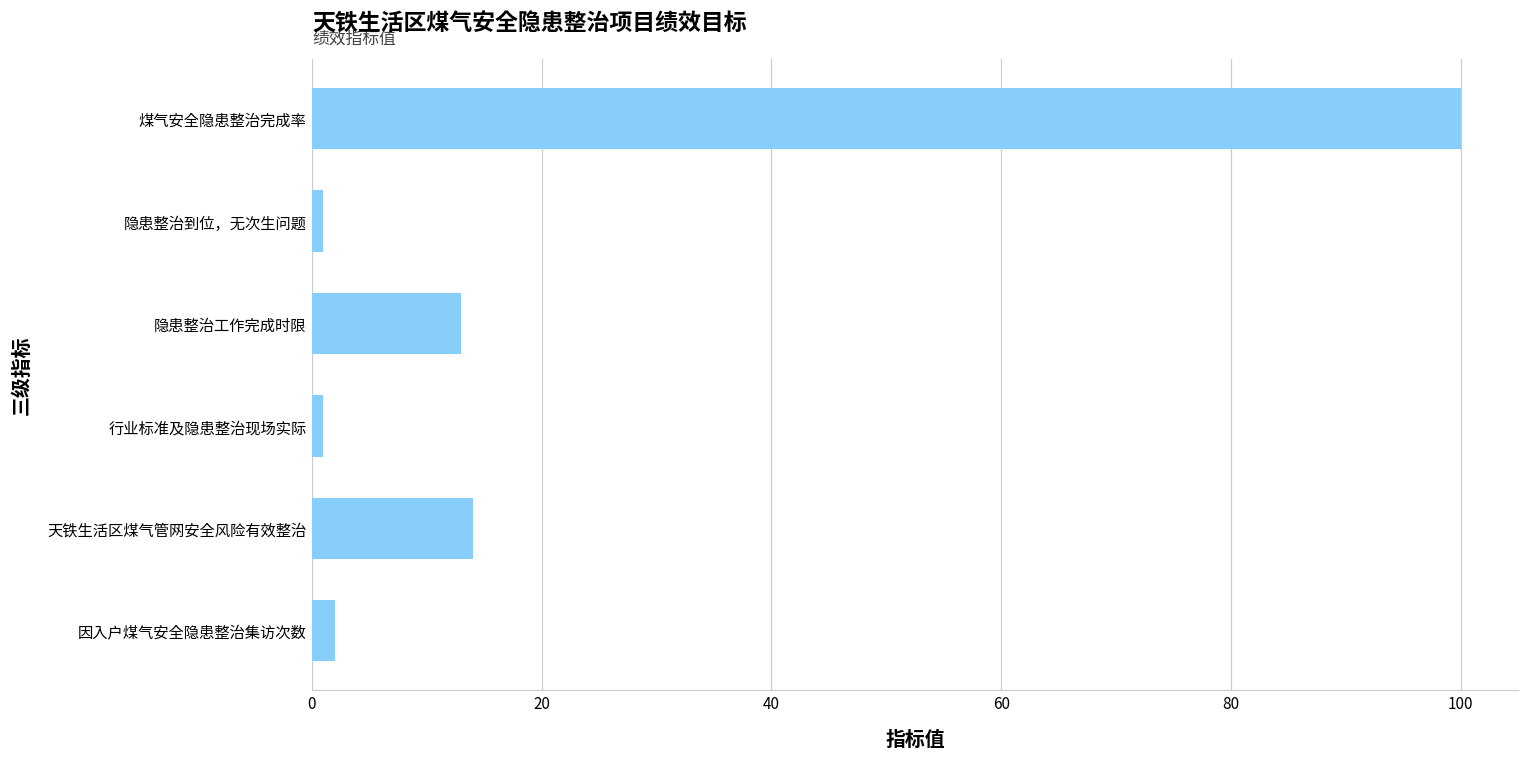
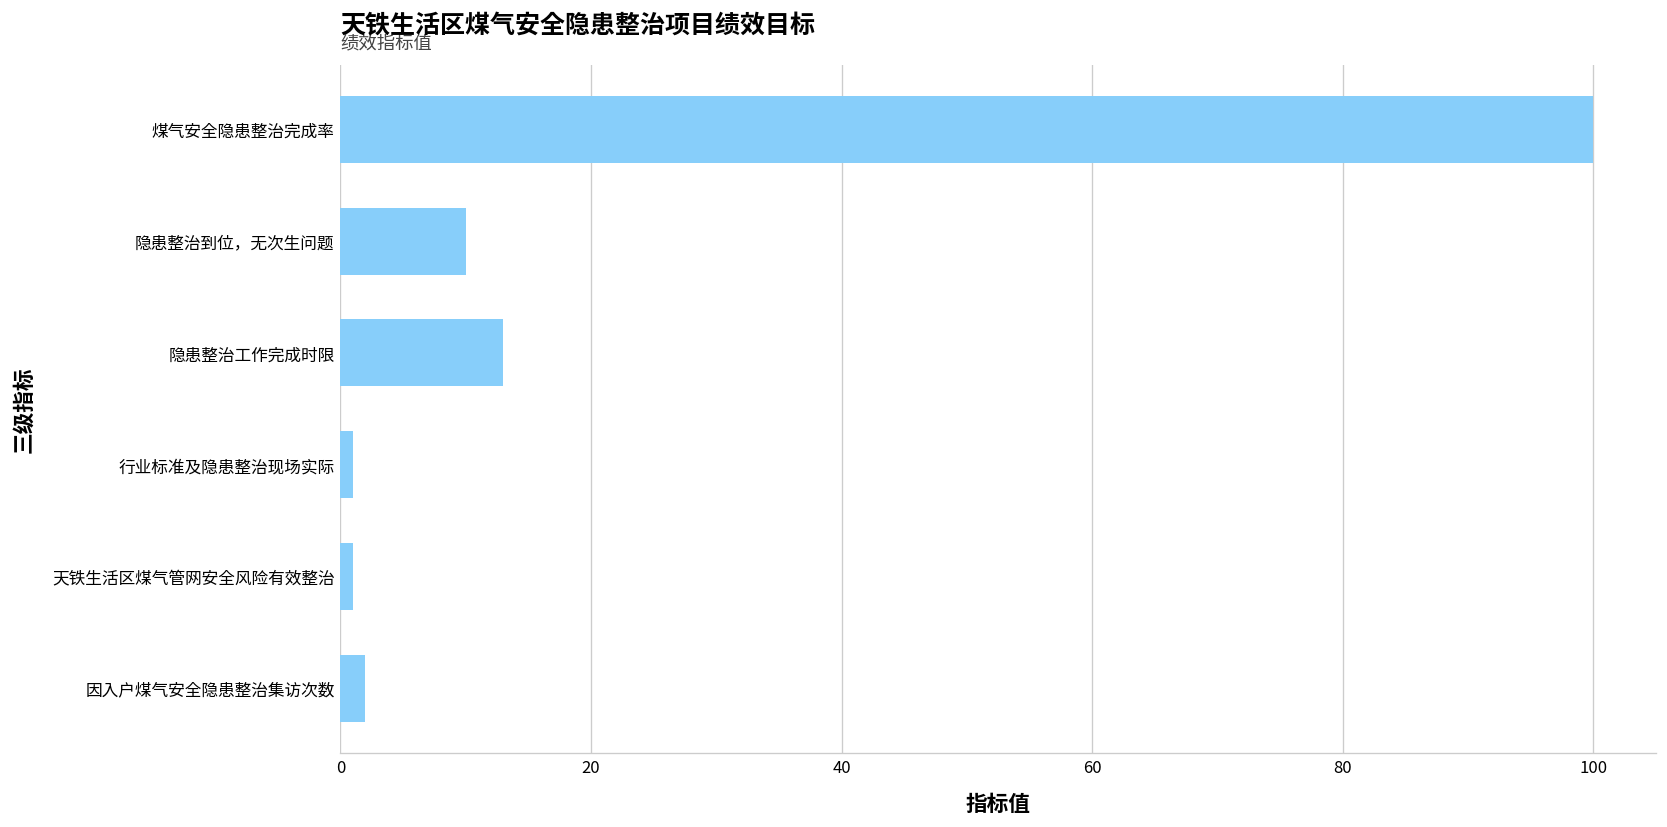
  {
    "煤气安全隐患整治完成率": 100,
-   "隐患整治到位，无次生问题": 1,
+   "隐患整治到位，无次生问题": 10,
    "隐患整治工作完成时限": 13,
    "行业标准及隐患整治现场实际": 1,
-   "天铁生活区煤气管网安全风险有效整治": 14,
+   "天铁生活区煤气管网安全风险有效整治": 1,
    "因入户煤气安全隐患整治集访次数": 2
  }
